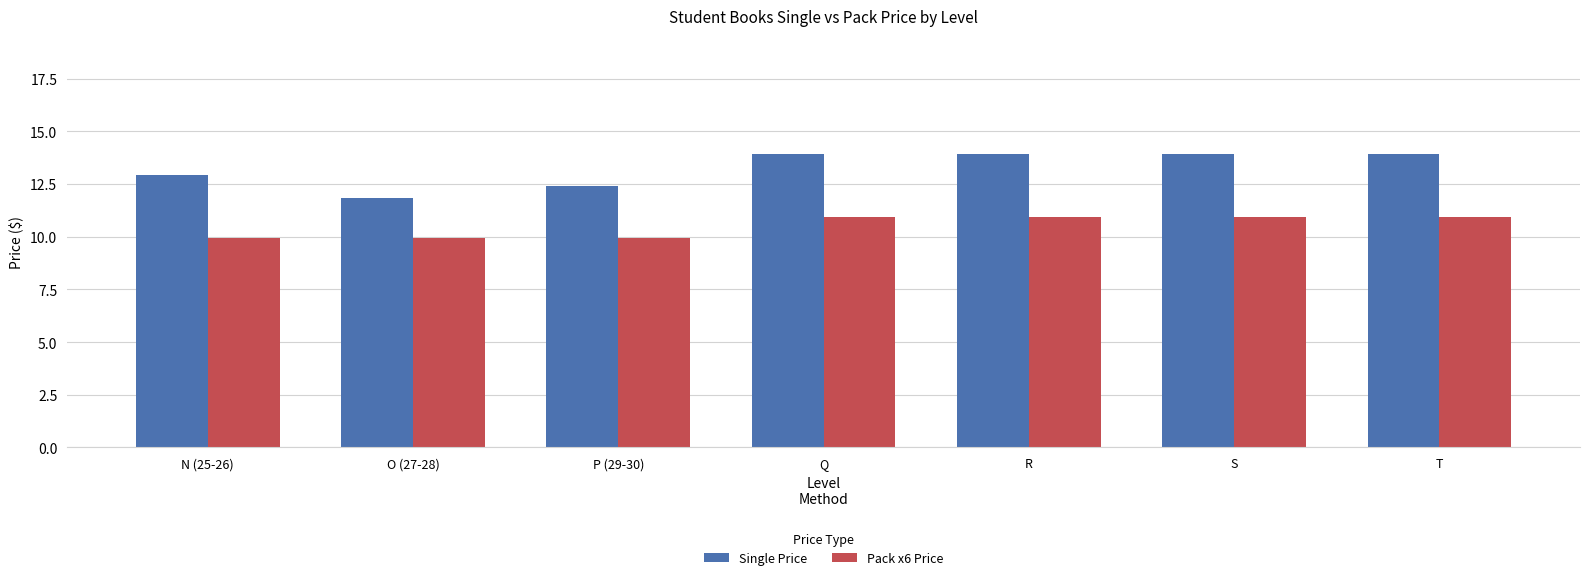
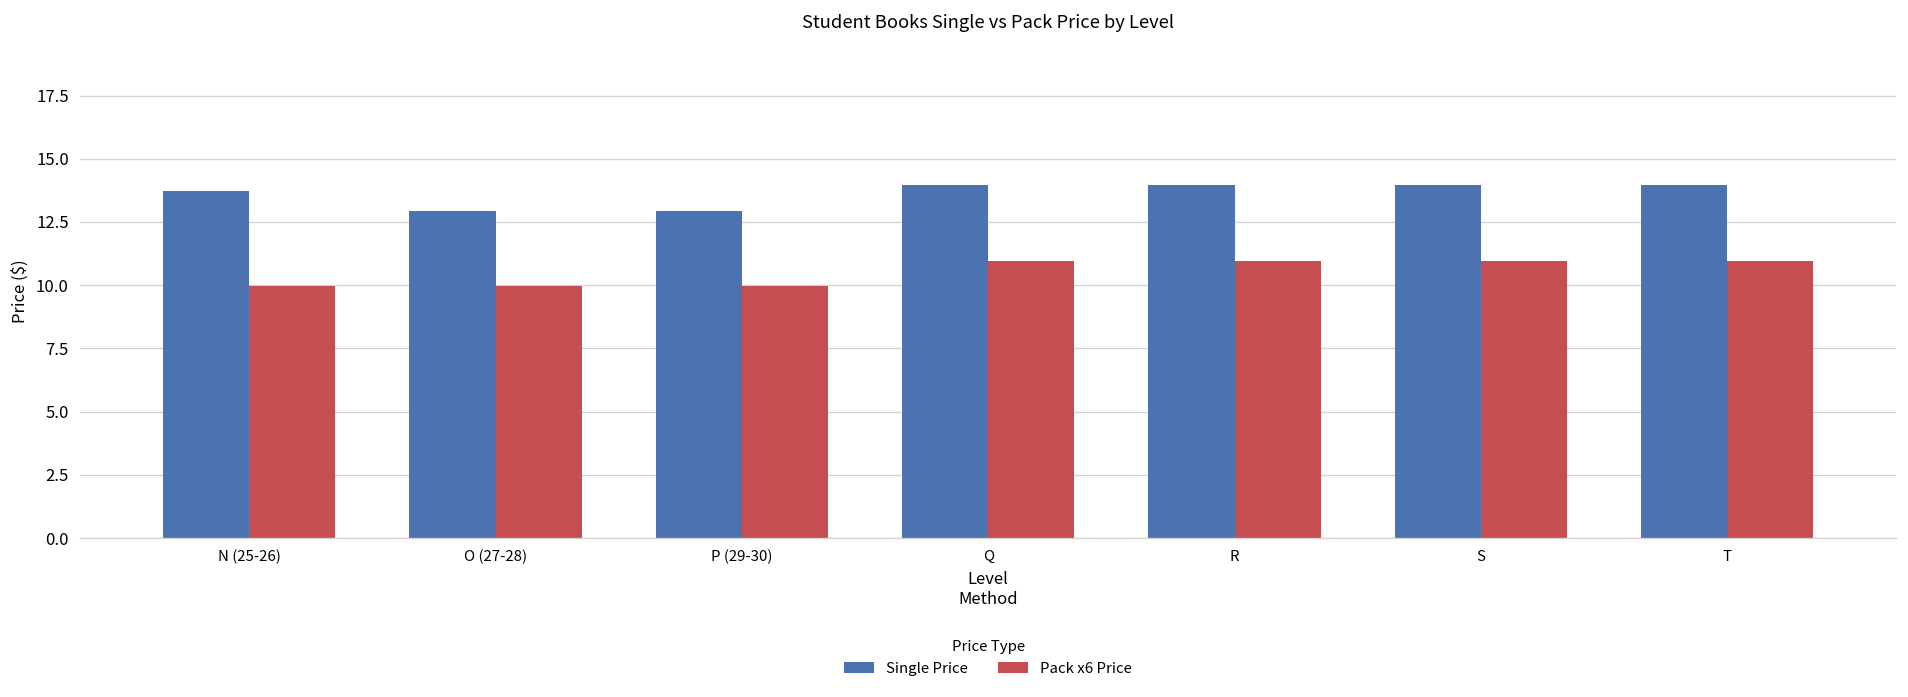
  {
    "Single Price": {
-     "N (25-26)": 13.0,
-     "O (27-28)": 11.9,
-     "P (29-30)": 12.4,
+     "N (25-26)": 13.7,
+     "O (27-28)": 13.0,
+     "P (29-30)": 13.0,
      "Q": 14.0,
      "R": 14.0,
      "S": 14.0,
      "T": 14.0
    },
    "Pack x6 Price": {
      "N (25-26)": 10.0,
      "O (27-28)": 10.0,
      "P (29-30)": 10.0,
      "Q": 11.0,
      "R": 11.0,
      "S": 11.0,
      "T": 11.0
    }
  }
